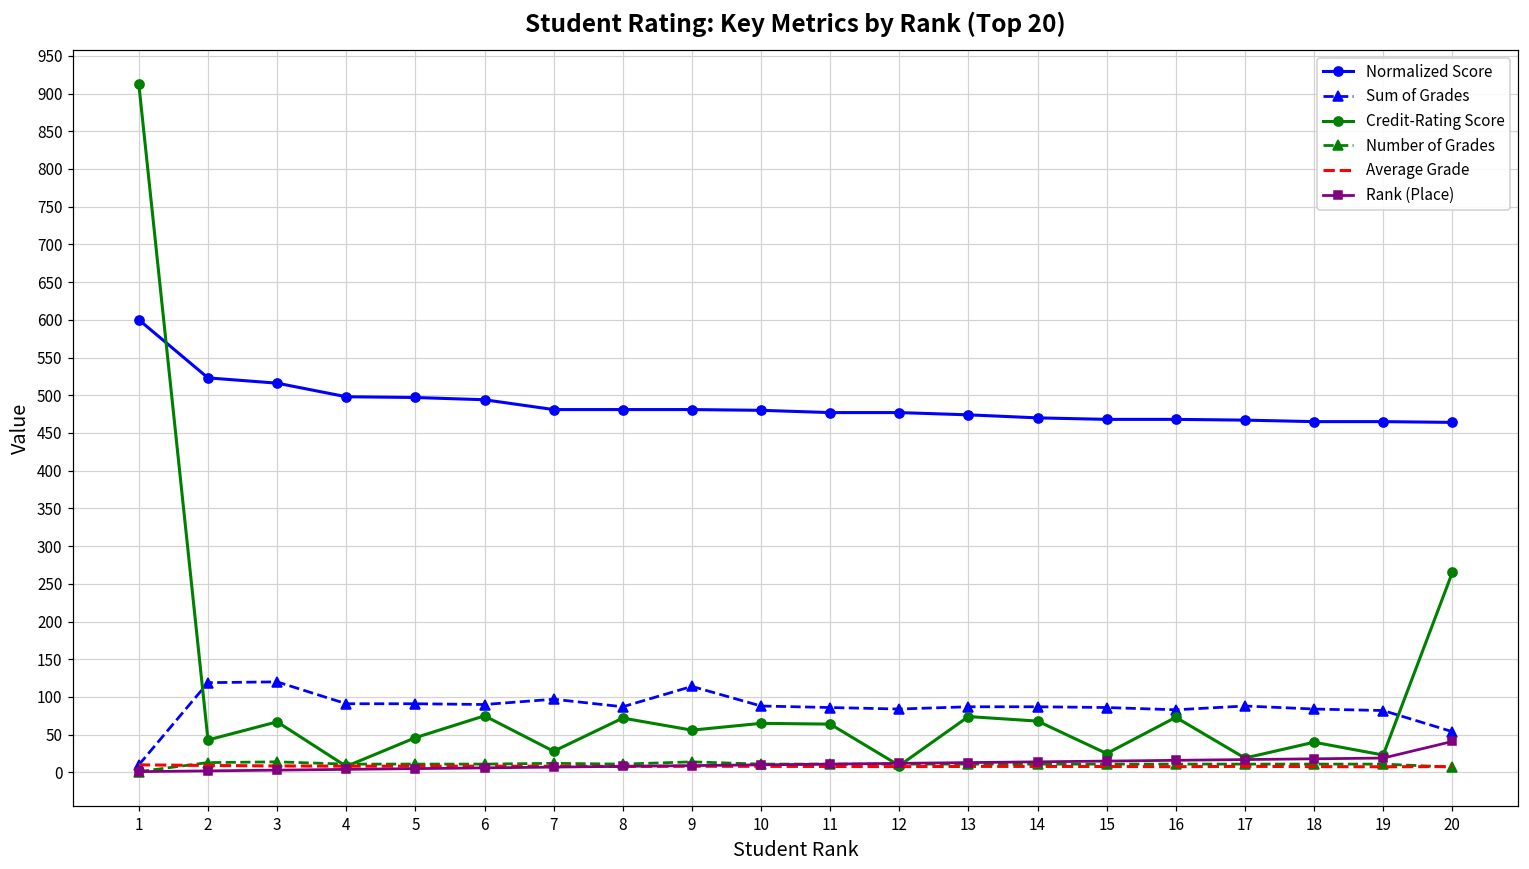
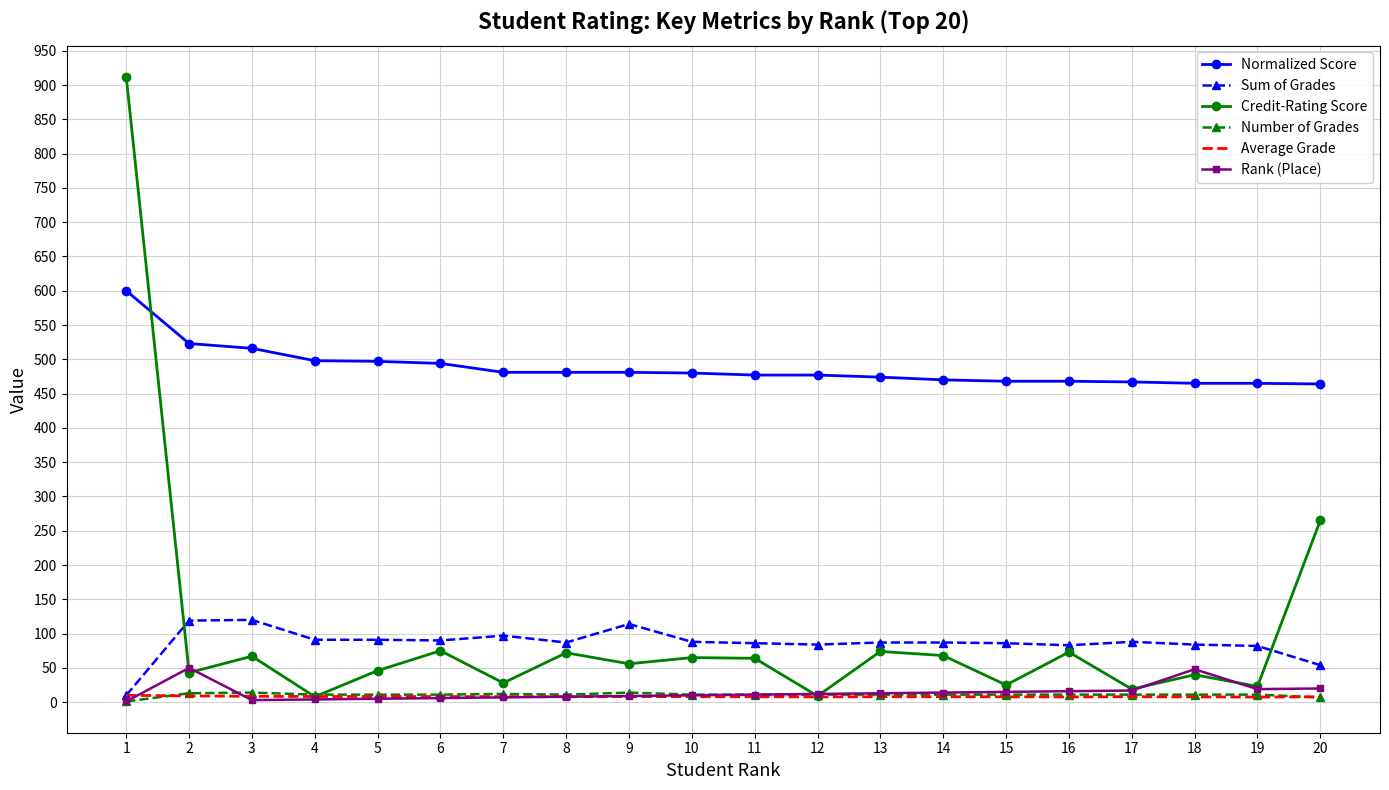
  {
    "Average Grade": {
      "2": 10,
      "3": 10
    },
    "Rank (Place)": {
-     "2": 0,
+     "2": 50,
      "3": 0,
      "4": 0,
      "15": 20,
      "16": 20,
-     "18": 20,
+     "18": 50,
      "19": 20,
-     "20": 40
+     "20": 20
    }
  }
